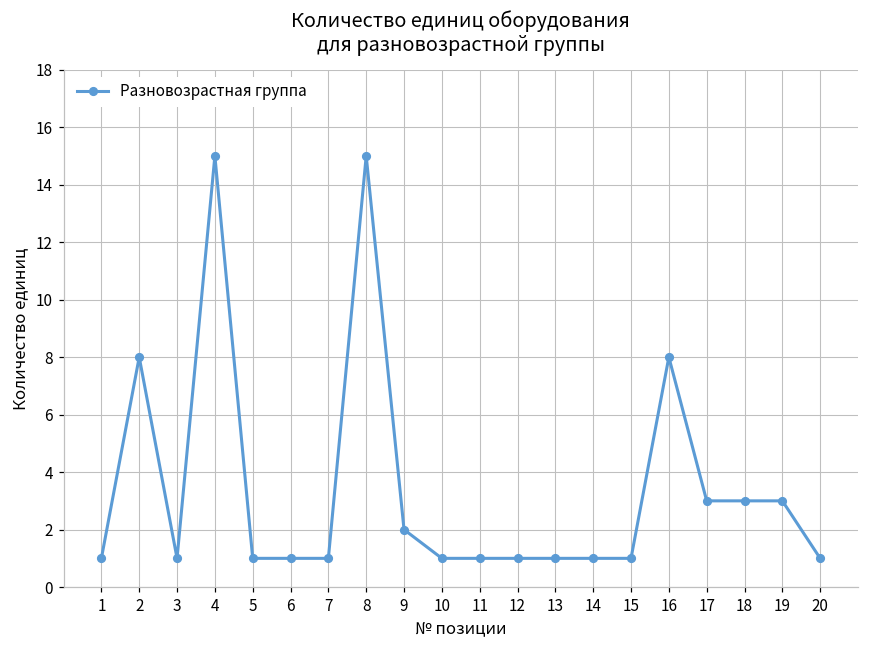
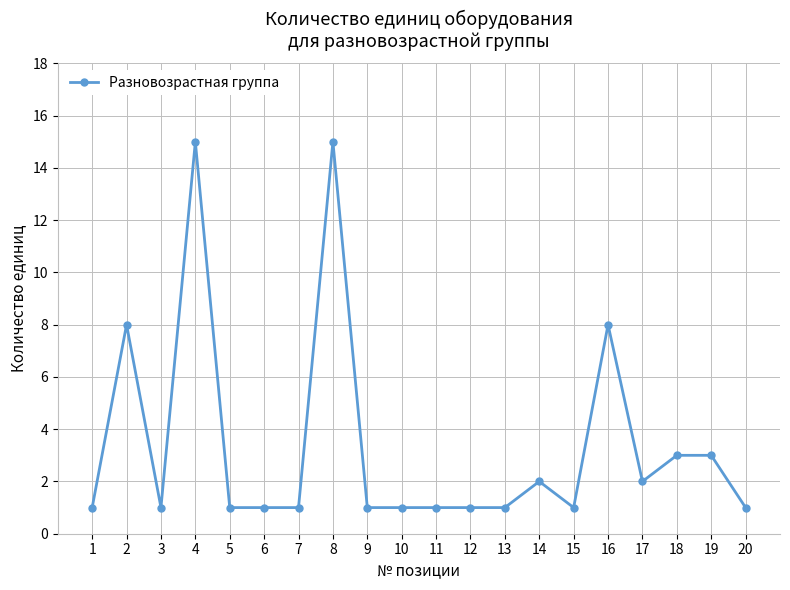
  {
    "1": 1,
    "2": 8,
    "3": 1,
    "4": 15,
    "5": 1,
    "6": 1,
    "7": 1,
    "8": 15,
-   "9": 2,
+   "9": 1,
    "10": 1,
    "11": 1,
    "12": 1,
    "13": 1,
-   "14": 1,
+   "14": 2,
    "15": 1,
    "16": 8,
-   "17": 3,
+   "17": 2,
    "18": 3,
    "19": 3,
    "20": 1
  }
